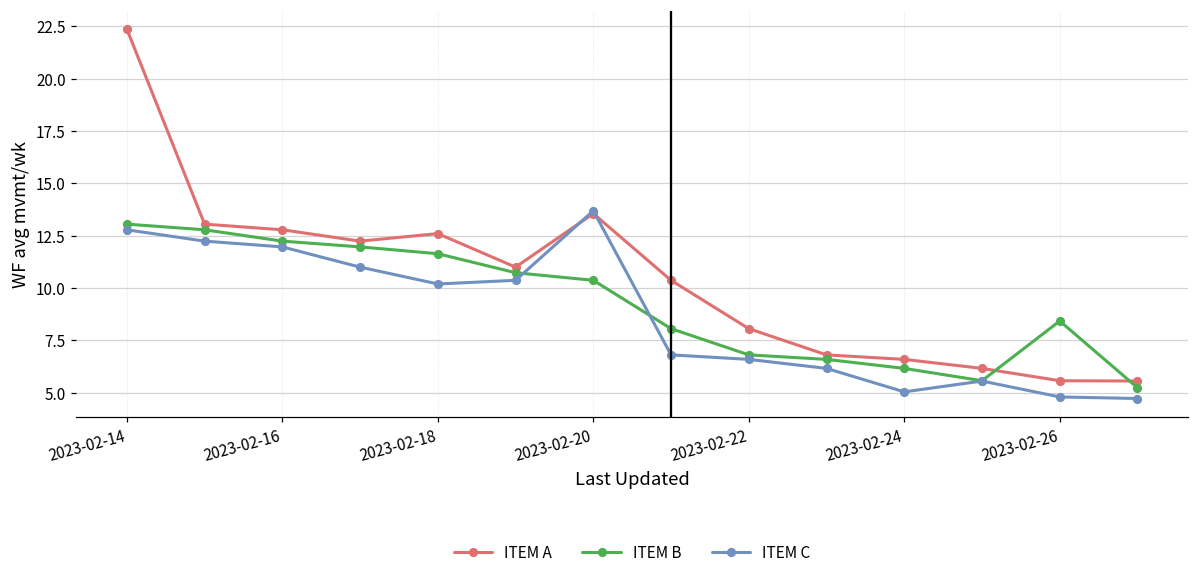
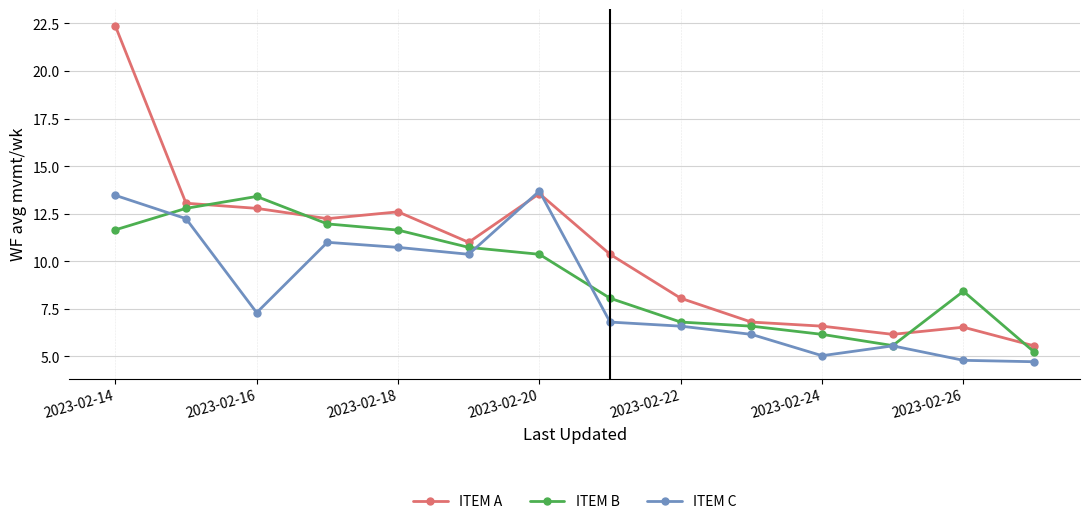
  {
    "ITEM A": {
      "2023-02-14": 22.4,
      "2023-02-16": 12.8,
      "2023-02-18": 12.6,
      "2023-02-20": 13.6,
      "2023-02-22": 8.1,
      "2023-02-24": 6.6,
-     "2023-02-26": 5.6
+     "2023-02-26": 6.5
    },
    "ITEM B": {
-     "2023-02-14": 13.1,
-     "2023-02-16": 12.2,
+     "2023-02-14": 11.7,
+     "2023-02-16": 13.4,
      "2023-02-18": 11.6,
      "2023-02-20": 10.4,
      "2023-02-22": 6.8,
      "2023-02-24": 6.2,
      "2023-02-26": 8.4
    },
    "ITEM C": {
-     "2023-02-14": 12.8,
-     "2023-02-16": 12.0,
-     "2023-02-18": 10.2,
+     "2023-02-14": 13.5,
+     "2023-02-16": 7.3,
+     "2023-02-18": 10.7,
      "2023-02-20": 13.7,
      "2023-02-22": 6.6,
      "2023-02-24": 5.0,
      "2023-02-26": 4.8
    }
  }
